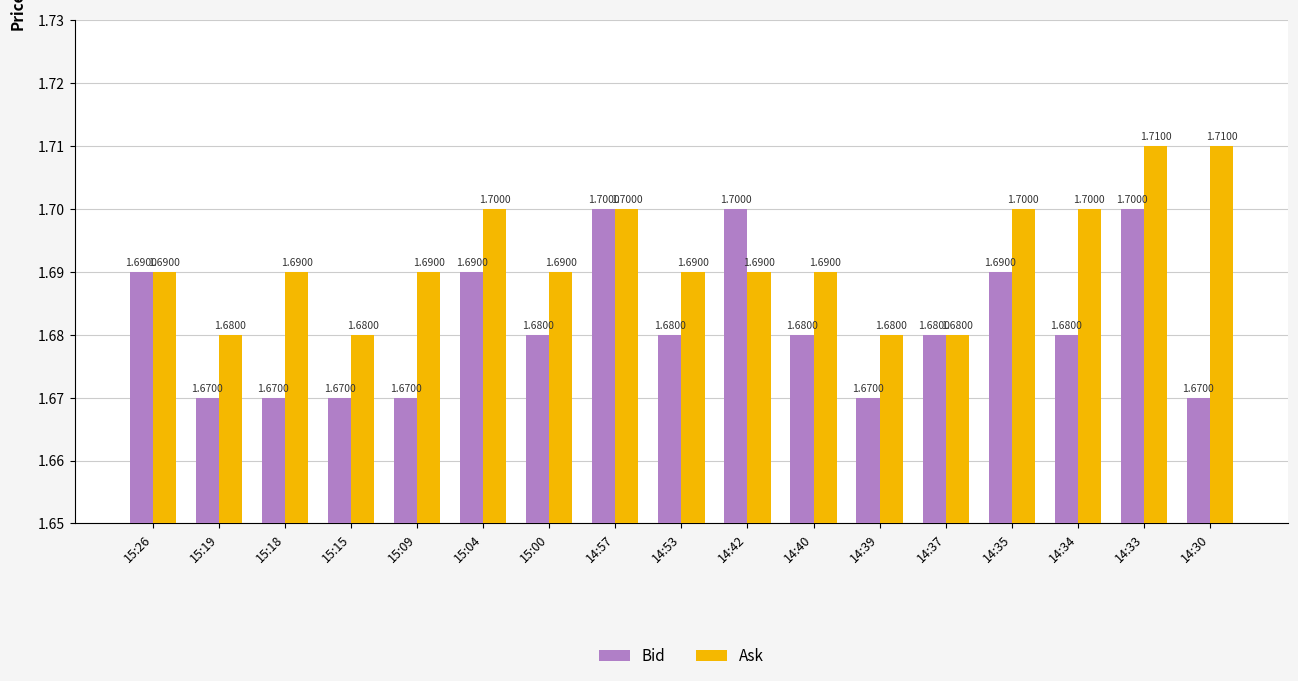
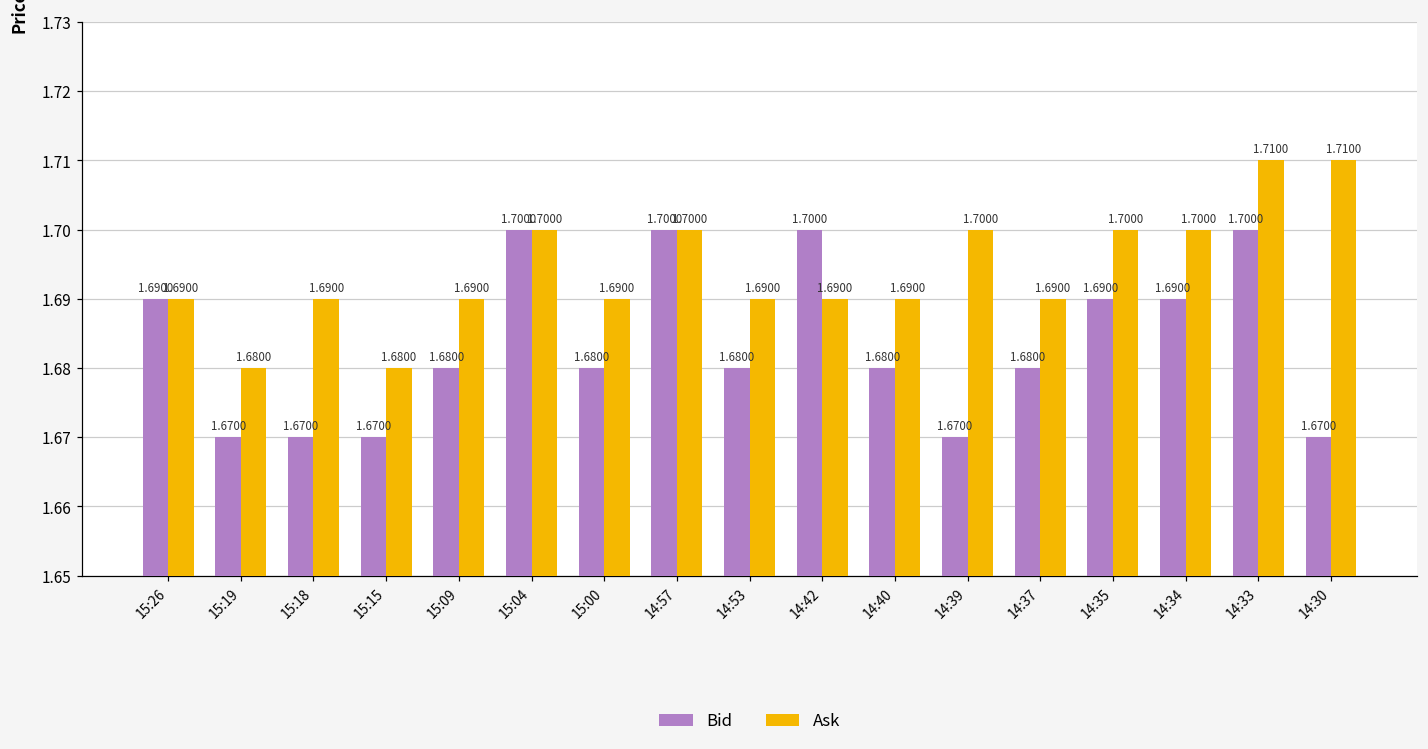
  {
    "Bid": {
      "15:19": 1.6700,
      "15:18": 1.6700,
      "15:15": 1.6700,
-     "15:09": 1.6700,
-     "15:04": 1.6900,
+     "15:09": 1.6800,
+     "15:04": 1.7000,
      "15:00": 1.6800,
      "14:53": 1.6800,
      "14:42": 1.7000,
      "14:40": 1.6800,
      "14:39": 1.6700,
      "14:37": 1.6800,
      "14:35": 1.6900,
-     "14:34": 1.6800,
+     "14:34": 1.6900,
      "14:33": 1.7000,
      "14:30": 1.6700
    },
    "Ask": {
      "15:19": 1.6800,
      "15:18": 1.6900,
      "15:15": 1.6800,
      "15:09": 1.6900,
      "15:00": 1.6900,
      "14:53": 1.6900,
      "14:42": 1.6900,
      "14:40": 1.6900,
-     "14:39": 1.6800,
-     "14:37": 1.6800,
+     "14:39": 1.7000,
+     "14:37": 1.6900,
      "14:35": 1.7000,
      "14:34": 1.7000,
      "14:33": 1.7100,
      "14:30": 1.7100
    }
  }
